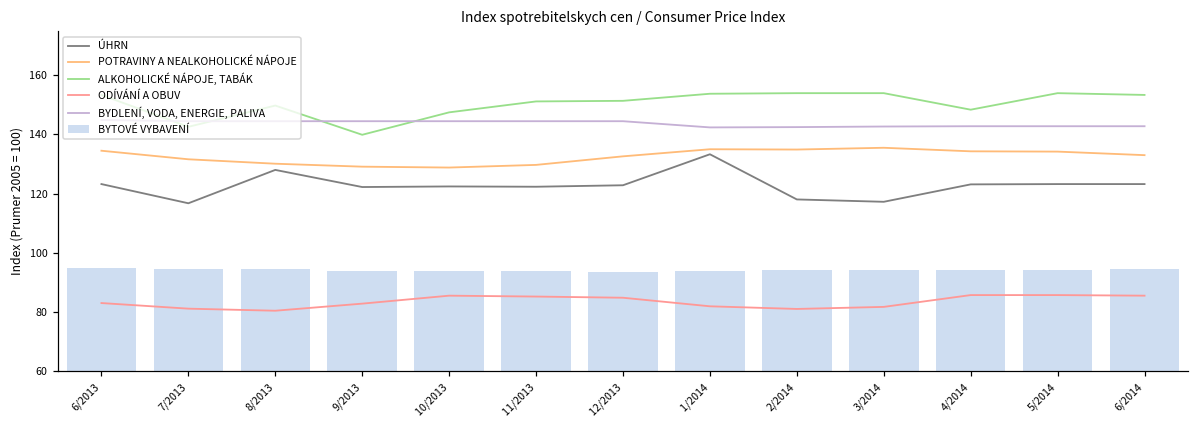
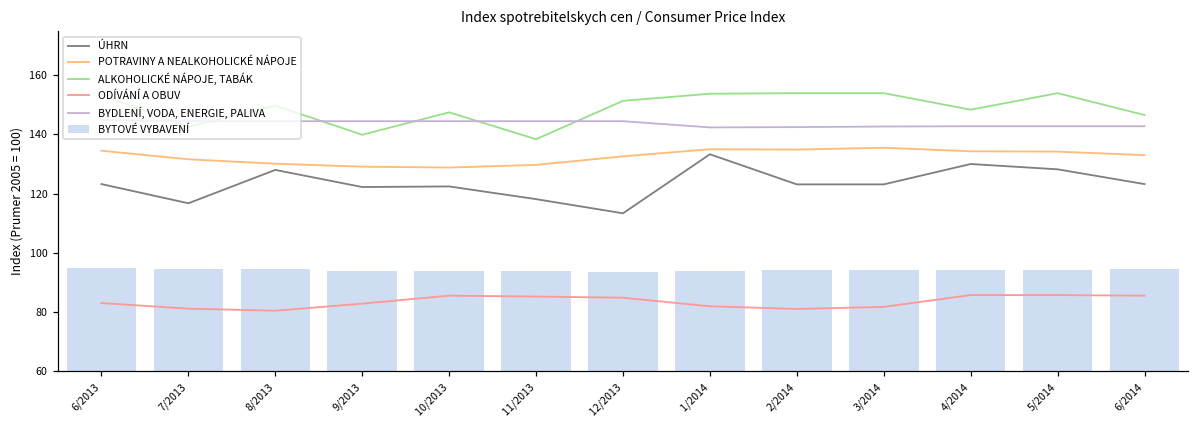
  {
    "ÚHRN": {
      "6/2013": 123,
      "7/2013": 117,
      "8/2013": 128,
      "9/2013": 122,
      "10/2013": 122,
-     "11/2013": 122,
-     "12/2013": 123,
+     "11/2013": 118,
+     "12/2013": 113,
      "1/2014": 133,
-     "2/2014": 118,
-     "3/2014": 117,
-     "4/2014": 123,
-     "5/2014": 123,
+     "2/2014": 123,
+     "3/2014": 123,
+     "4/2014": 130,
+     "5/2014": 128,
      "6/2014": 123
    },
    "ALKOHOLICKÉ NÁPOJE, TABÁK": {
      "9/2013": 140,
      "10/2013": 148,
-     "11/2013": 151,
+     "11/2013": 138,
      "12/2013": 151,
      "1/2014": 154,
      "2/2014": 154,
      "3/2014": 154,
      "4/2014": 148,
      "5/2014": 154,
-     "6/2014": 153
+     "6/2014": 147
    }
  }
